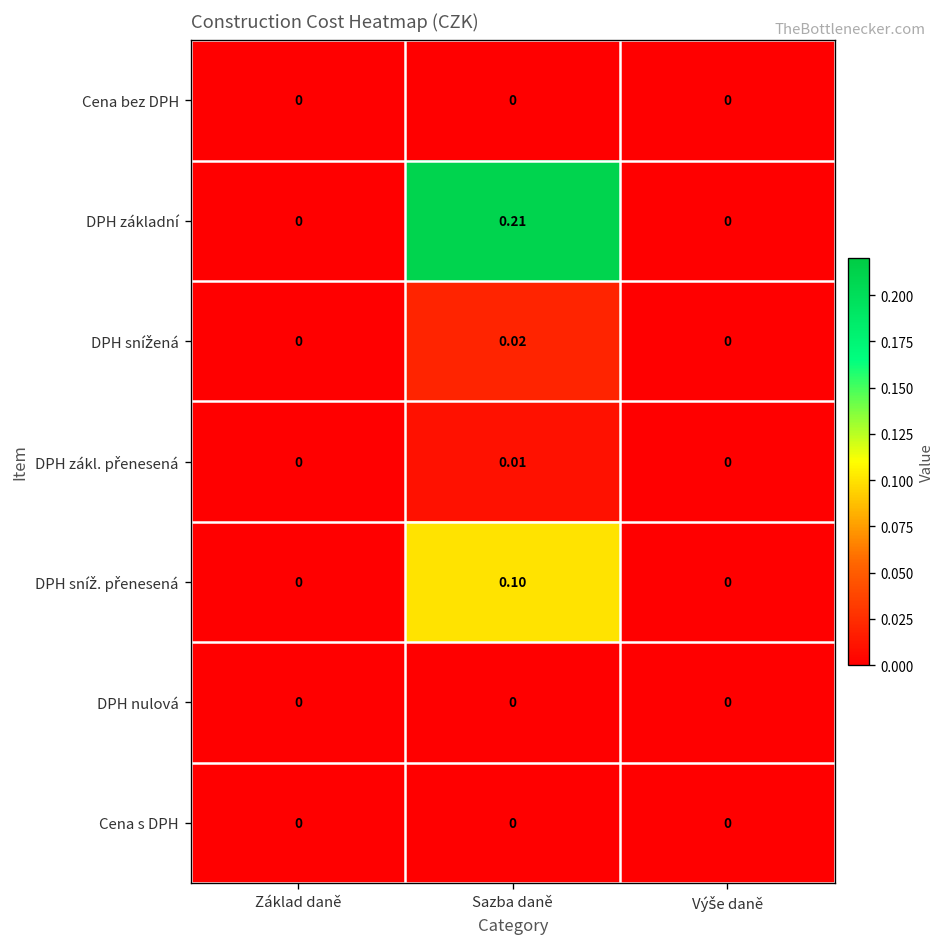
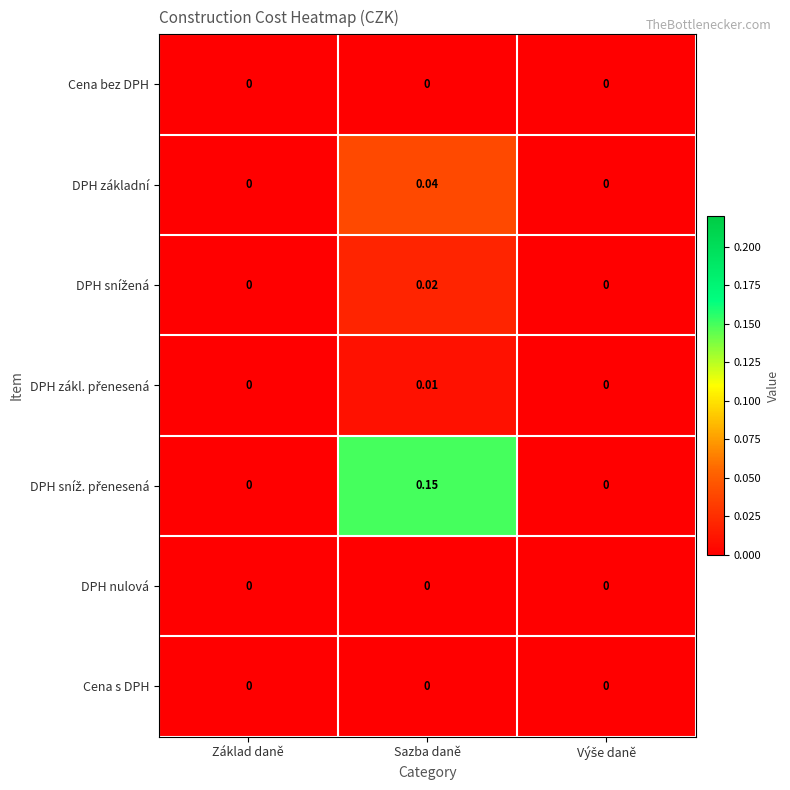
  {
    "Cena bez DPH": {
      "Základ daně": 0,
      "Sazba daně": 0,
      "Výše daně": 0
    },
    "DPH základní": {
      "Základ daně": 0,
-     "Sazba daně": 0.21,
+     "Sazba daně": 0.04,
      "Výše daně": 0
    },
    "DPH snížená": {
      "Základ daně": 0,
      "Sazba daně": 0.02,
      "Výše daně": 0
    },
    "DPH zákl. přenesená": {
      "Základ daně": 0,
      "Sazba daně": 0.01,
      "Výše daně": 0
    },
    "DPH sníž. přenesená": {
      "Základ daně": 0,
-     "Sazba daně": 0.10,
+     "Sazba daně": 0.15,
      "Výše daně": 0
    },
    "DPH nulová": {
      "Základ daně": 0,
      "Sazba daně": 0,
      "Výše daně": 0
    },
    "Cena s DPH": {
      "Základ daně": 0,
      "Sazba daně": 0,
      "Výše daně": 0
    }
  }
